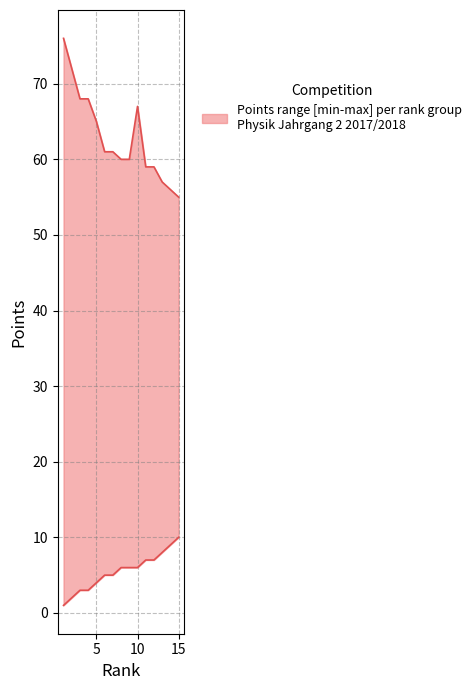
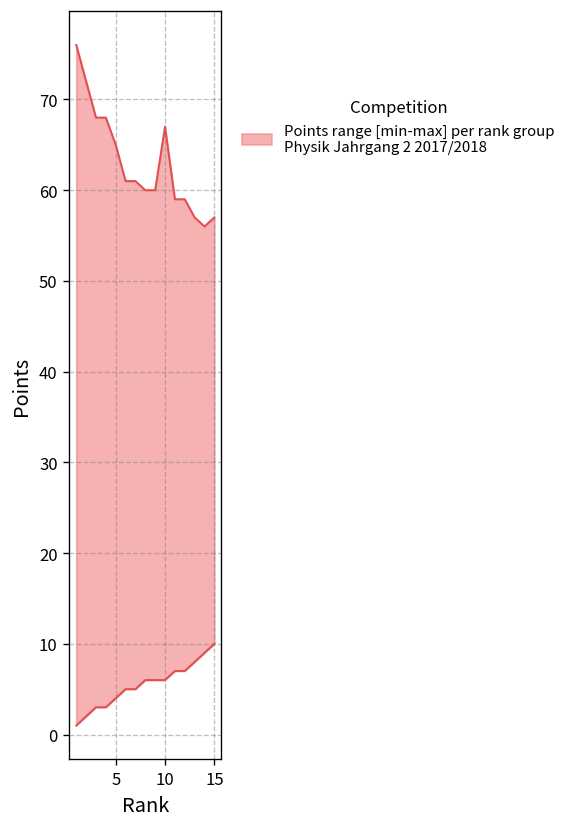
  {
    "Points range [min-max] per rank group Physik Jahrgang 2 2017/2018": {
      "5": 65,
      "10": 67,
-     "15": 55
+     "15": 57
    }
  }
